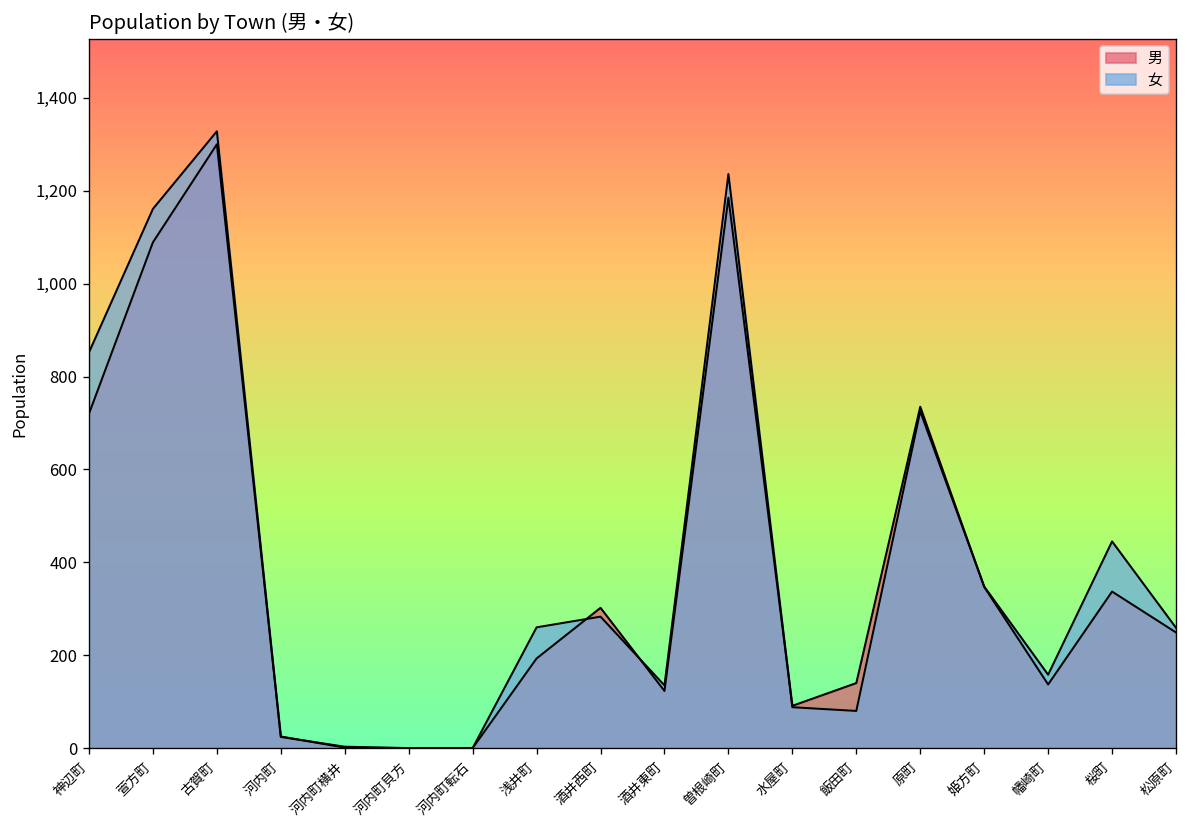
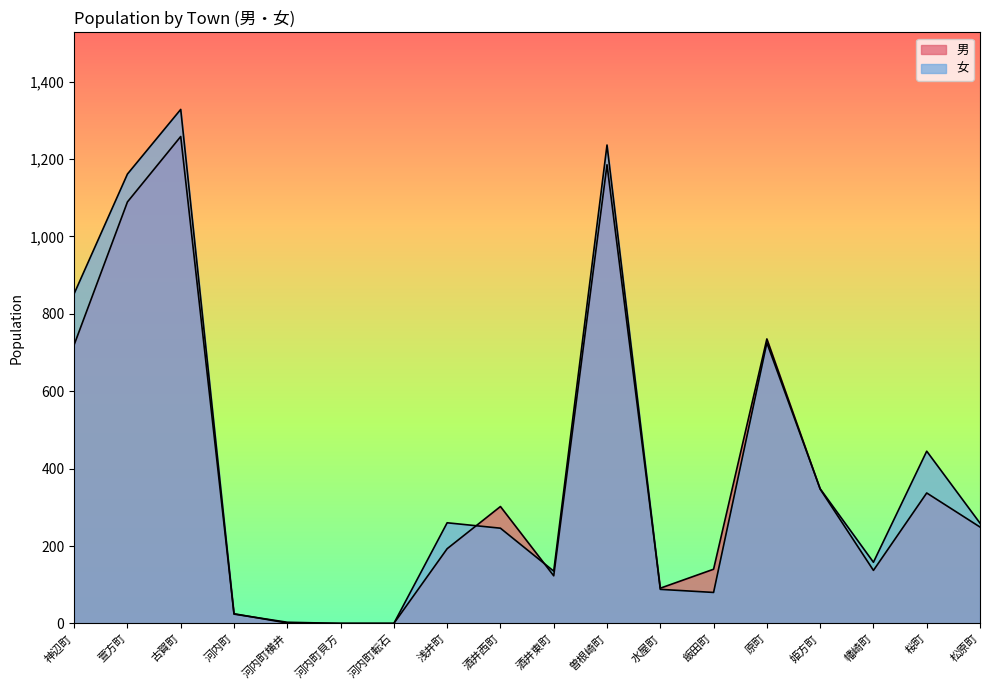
  {
    "男": {
      "神辺町": "720",
      "萱方町": "1,090",
-     "古賀町": "1,300",
+     "古賀町": "1,260",
      "浅井町": "190",
      "酒井西町": "300",
      "酒井東町": "120",
      "曽根崎町": "1,190",
      "飯田町": "140",
      "原町": "740",
      "幡崎町": "140",
      "桜町": "340",
      "松原町": "250"
    },
    "女": {
      "神辺町": "850",
      "萱方町": "1,160",
      "古賀町": "1,330",
      "浅井町": "260",
-     "酒井西町": "280",
+     "酒井西町": "250",
      "酒井東町": "140",
      "曽根崎町": "1,240",
      "飯田町": "80",
      "原町": "730",
      "幡崎町": "160",
      "桜町": "450",
      "松原町": "260"
    }
  }
